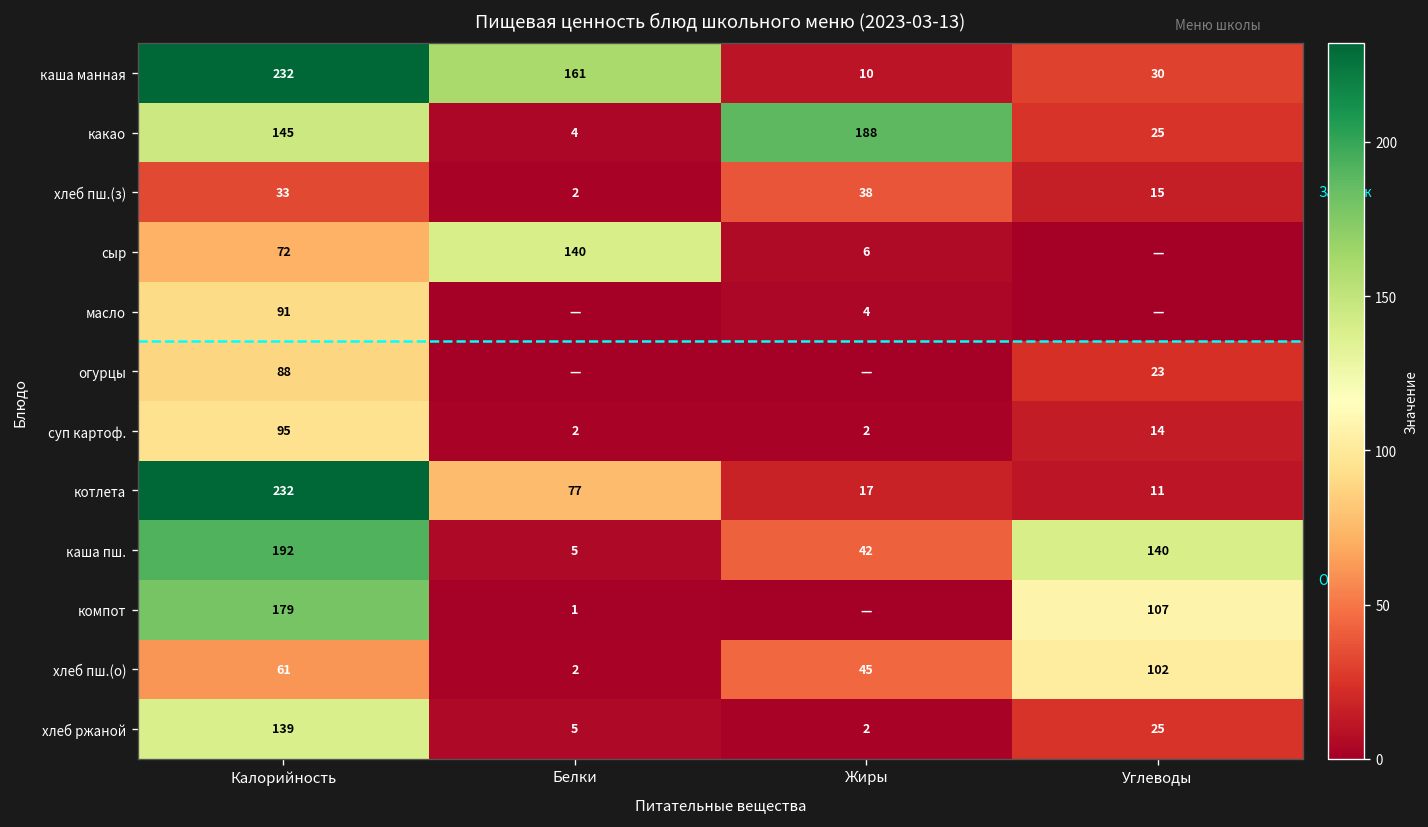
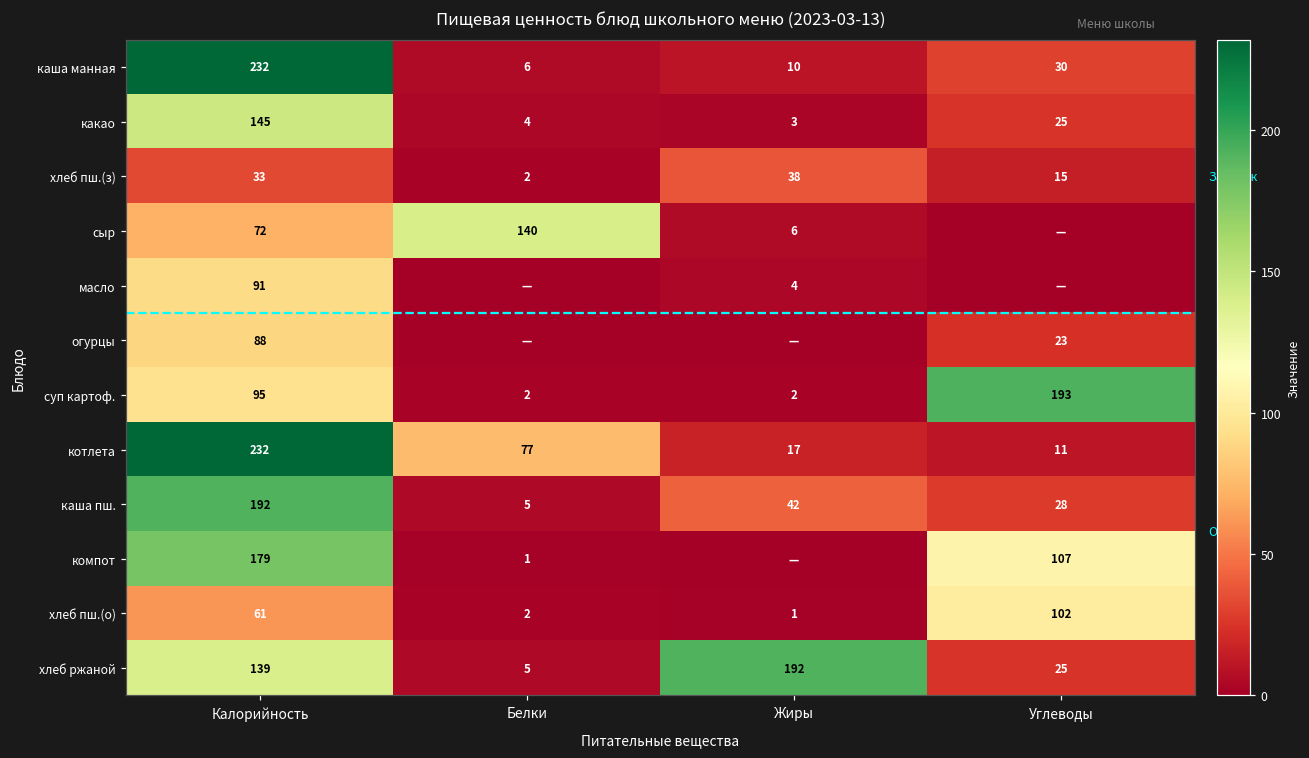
  {
    "каша манная": {
      "Калорийность": 232,
-     "Белки": 161,
+     "Белки": 6,
      "Жиры": 10,
      "Углеводы": 30
    },
    "какао": {
      "Калорийность": 145,
      "Белки": 4,
-     "Жиры": 188,
+     "Жиры": 3,
      "Углеводы": 25
    },
    "хлеб пш.(з)": {
      "Калорийность": 33,
      "Белки": 2,
      "Жиры": 38,
      "Углеводы": 15
    },
    "сыр": {
      "Калорийность": 72,
      "Белки": 140,
      "Жиры": 6
    },
    "масло": {
      "Калорийность": 91,
      "Жиры": 4
    },
    "огурцы": {
      "Калорийность": 88,
      "Углеводы": 23
    },
    "суп картоф.": {
      "Калорийность": 95,
      "Белки": 2,
      "Жиры": 2,
-     "Углеводы": 14
+     "Углеводы": 193
    },
    "котлета": {
      "Калорийность": 232,
      "Белки": 77,
      "Жиры": 17,
      "Углеводы": 11
    },
    "каша пш.": {
      "Калорийность": 192,
      "Белки": 5,
      "Жиры": 42,
-     "Углеводы": 140
+     "Углеводы": 28
    },
    "компот": {
      "Калорийность": 179,
      "Белки": 1,
      "Углеводы": 107
    },
    "хлеб пш.(о)": {
      "Калорийность": 61,
      "Белки": 2,
-     "Жиры": 45,
+     "Жиры": 1,
      "Углеводы": 102
    },
    "хлеб ржаной": {
      "Калорийность": 139,
      "Белки": 5,
-     "Жиры": 2,
+     "Жиры": 192,
      "Углеводы": 25
    }
  }
